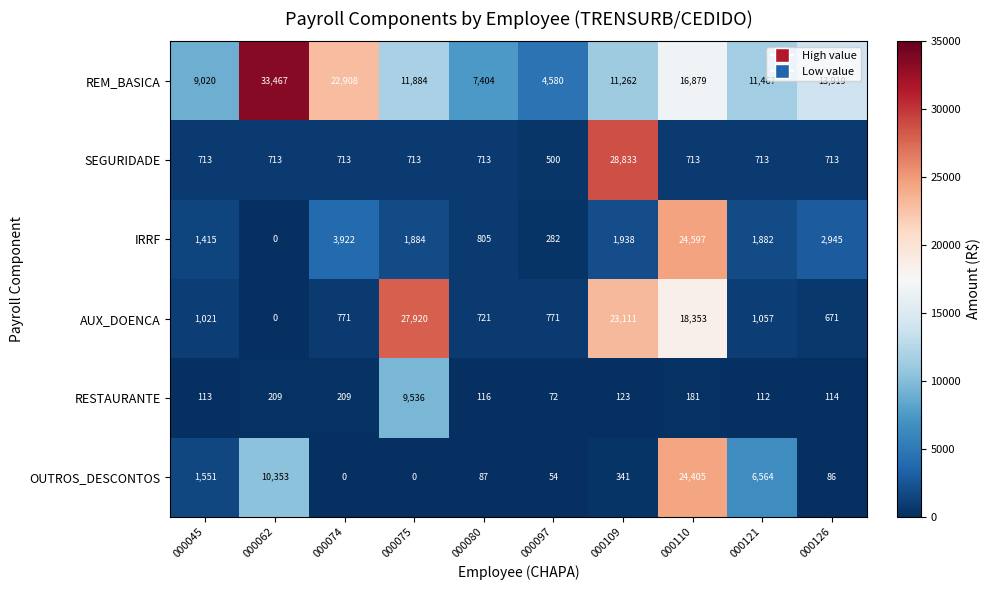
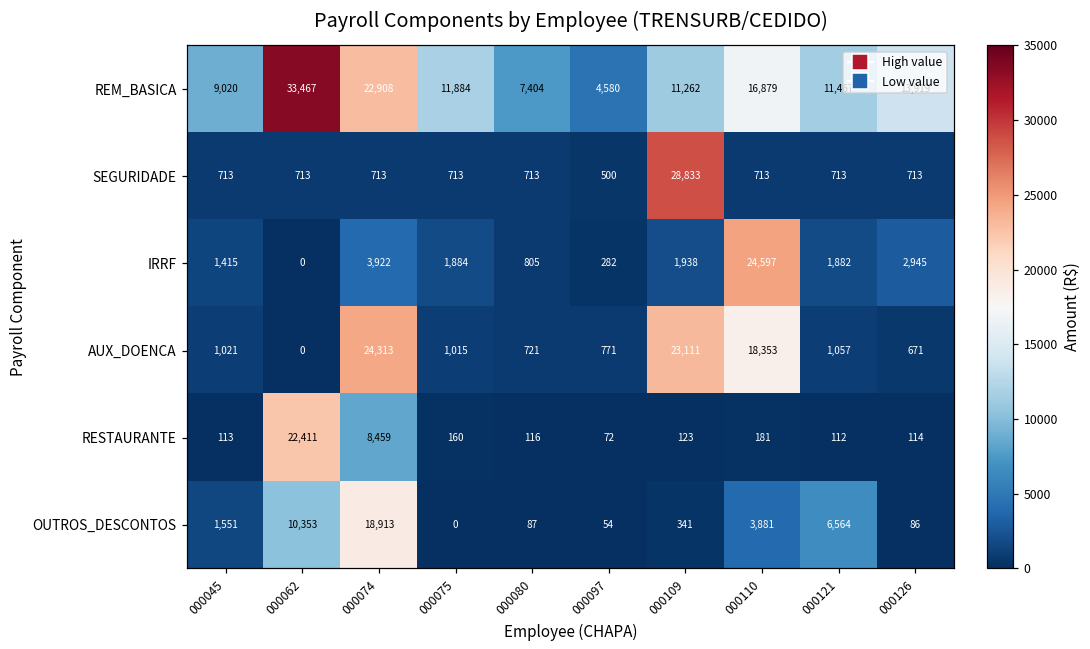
  {
    "REM_BASICA": {
      "000045": "9,020",
      "000062": "33,467",
      "000074": "22,908",
      "000075": "11,884",
      "000080": "7,404",
      "000097": "4,580",
      "000109": "11,262",
      "000110": "16,879"
    },
    "SEGURIDADE": {
      "000045": "713",
      "000062": "713",
      "000074": "713",
      "000075": "713",
      "000080": "713",
      "000097": "500",
      "000109": "28,833",
      "000110": "713",
      "000121": "713",
      "000126": "713"
    },
    "IRRF": {
      "000045": "1,415",
      "000062": "0",
      "000074": "3,922",
      "000075": "1,884",
      "000080": "805",
      "000097": "282",
      "000109": "1,938",
      "000110": "24,597",
      "000121": "1,882",
      "000126": "2,945"
    },
    "AUX_DOENCA": {
      "000045": "1,021",
      "000062": "0",
-     "000074": "771",
-     "000075": "27,920",
+     "000074": "24,313",
+     "000075": "1,015",
      "000080": "721",
      "000097": "771",
      "000109": "23,111",
      "000110": "18,353",
      "000121": "1,057",
      "000126": "671"
    },
    "RESTAURANTE": {
      "000045": "113",
-     "000062": "209",
-     "000074": "209",
-     "000075": "9,536",
+     "000062": "22,411",
+     "000074": "8,459",
+     "000075": "160",
      "000080": "116",
      "000097": "72",
      "000109": "123",
      "000110": "181",
      "000121": "112",
      "000126": "114"
    },
    "OUTROS_DESCONTOS": {
      "000045": "1,551",
      "000062": "10,353",
-     "000074": "0",
+     "000074": "18,913",
      "000075": "0",
      "000080": "87",
      "000097": "54",
      "000109": "341",
-     "000110": "24,405",
+     "000110": "3,881",
      "000121": "6,564",
      "000126": "86"
    }
  }
